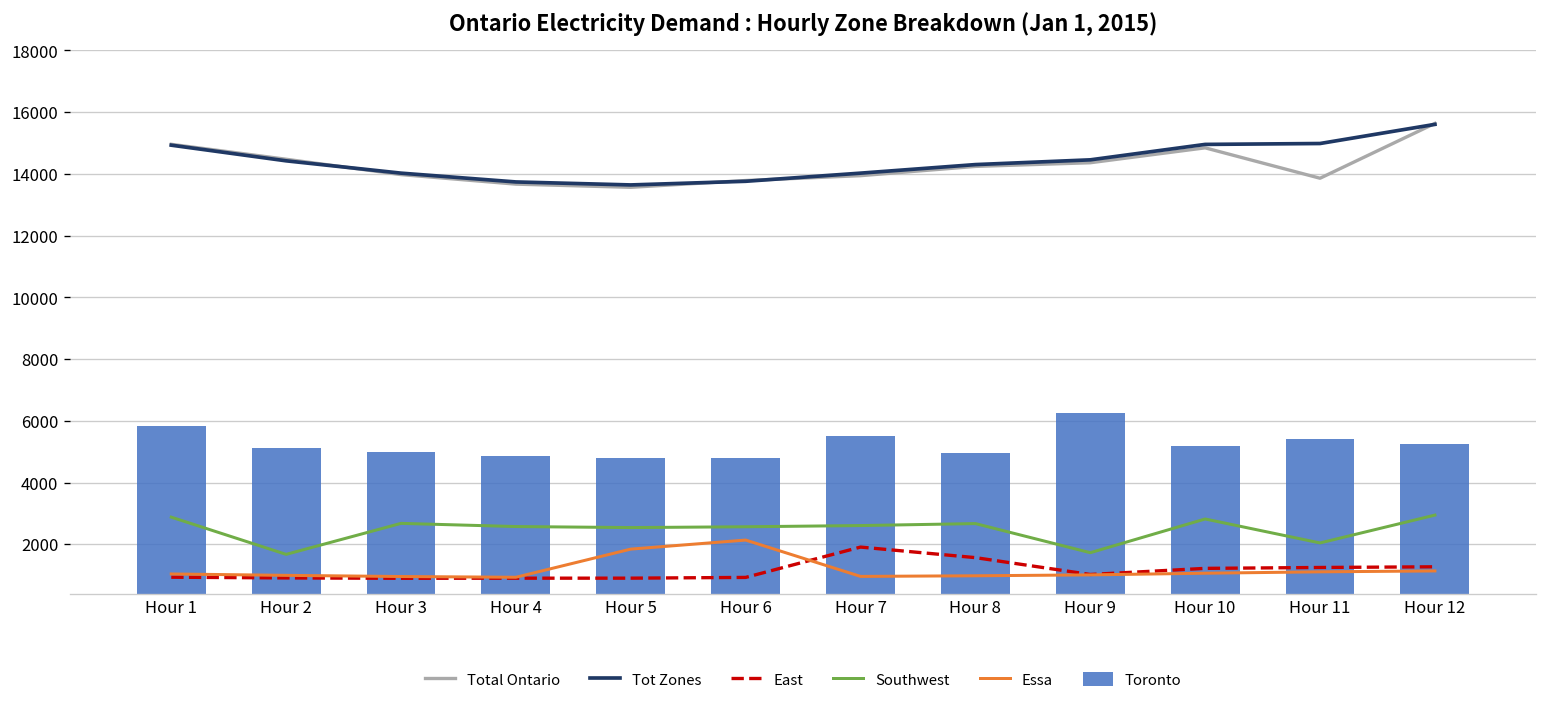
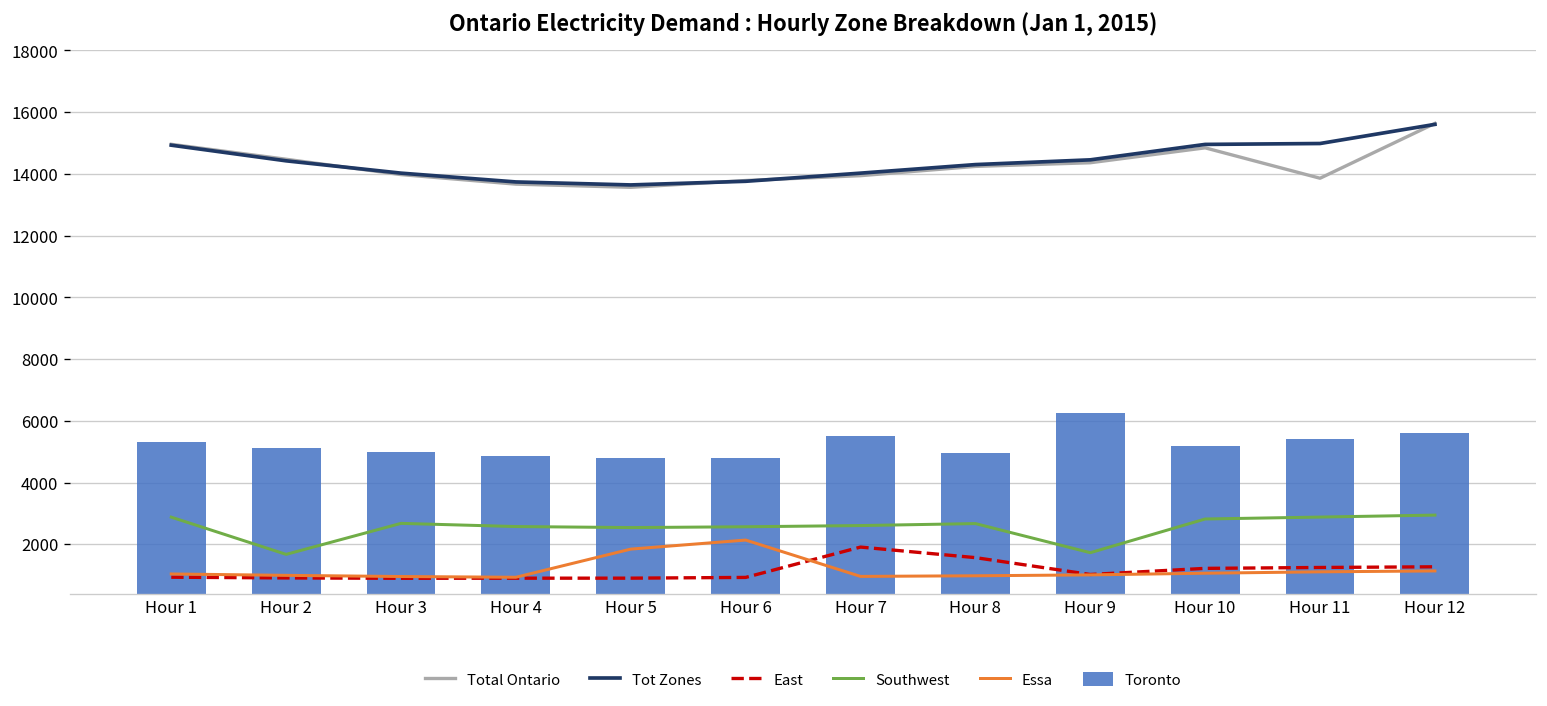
  {
    "Toronto": {
-     "Hour 1": 5800,
+     "Hour 1": 5300,
      "Hour 2": 5100,
      "Hour 3": 5000,
      "Hour 4": 4900,
      "Hour 5": 4800,
      "Hour 6": 4800,
      "Hour 7": 5500,
      "Hour 8": 5000,
      "Hour 9": 6200,
      "Hour 10": 5200,
      "Hour 11": 5400,
-     "Hour 12": 5200
+     "Hour 12": 5600
    },
    "Total Ontario": {
      "Hour 10": 14800,
      "Hour 11": 13900
    },
    "Tot Zones": {
      "Hour 10": 15000,
      "Hour 11": 15000
    },
    "East": {
      "Hour 1": 900,
      "Hour 5": 900,
      "Hour 6": 900,
      "Hour 7": 1900,
      "Hour 8": 1600,
      "Hour 10": 1200,
      "Hour 11": 1300,
      "Hour 12": 1300
    },
    "Southwest": {
      "Hour 1": 2900,
      "Hour 2": 1700,
      "Hour 3": 2700,
      "Hour 4": 2600,
      "Hour 5": 2500,
      "Hour 6": 2600,
      "Hour 7": 2600,
      "Hour 8": 2700,
      "Hour 9": 1700,
      "Hour 10": 2800,
-     "Hour 11": 2000,
+     "Hour 11": 2900,
      "Hour 12": 2900
    },
    "Essa": {
      "Hour 1": 1000,
      "Hour 5": 1800,
      "Hour 6": 2100,
      "Hour 7": 1000,
      "Hour 8": 1000,
      "Hour 10": 1100,
      "Hour 11": 1100,
      "Hour 12": 1100
    }
  }
